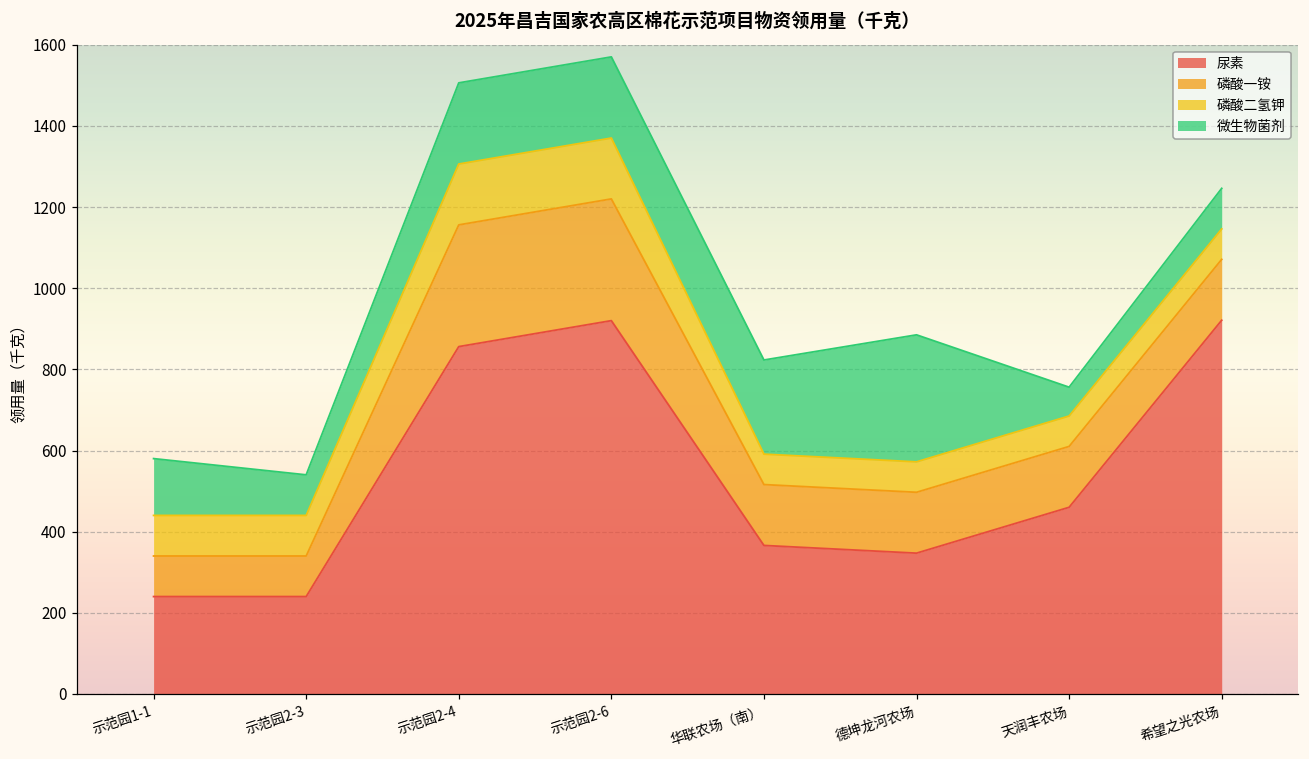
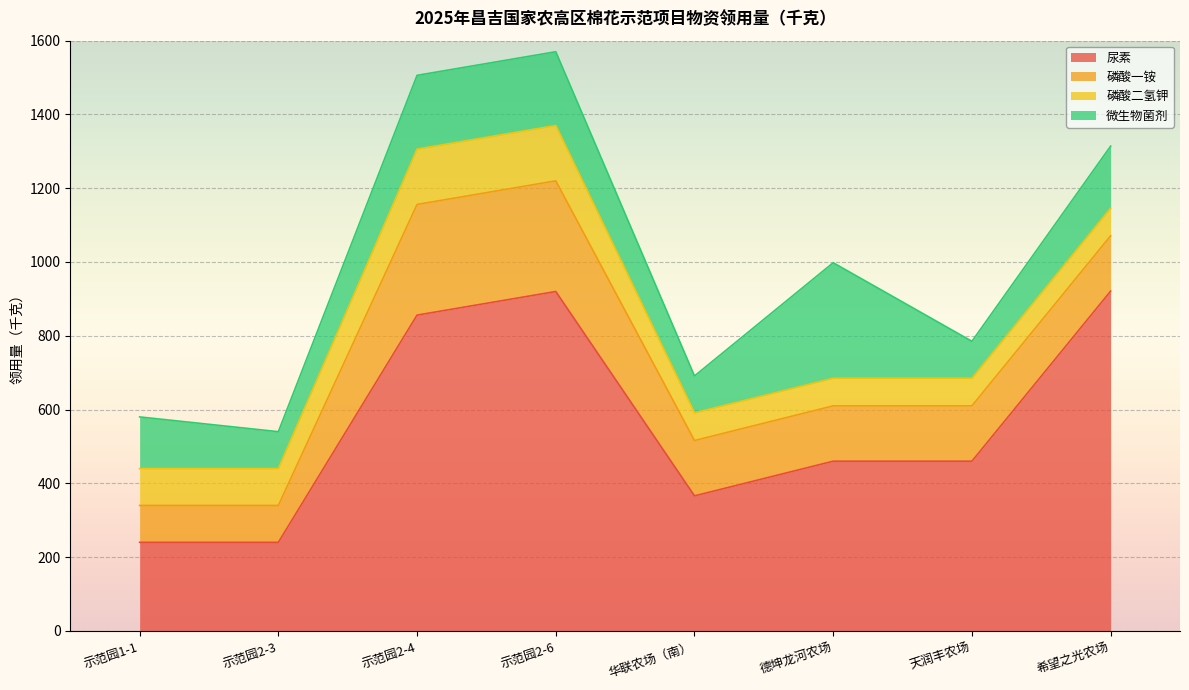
  {
    "尿素": {
      "示范园1-1": 240,
      "示范园2-3": 240,
      "示范园2-4": 860,
      "示范园2-6": 920,
      "华联农场（南）": 370,
-     "德坤龙河农场": 350,
+     "德坤龙河农场": 460,
      "天润丰农场": 460,
      "希望之光农场": 920
    },
    "微生物菌剂": {
      "示范园1-1": 140,
      "示范园2-3": 100,
      "示范园2-4": 200,
      "示范园2-6": 200,
-     "华联农场（南）": 230,
+     "华联农场（南）": 100,
      "德坤龙河农场": 310,
-     "天润丰农场": 70,
-     "希望之光农场": 100
+     "天润丰农场": 100,
+     "希望之光农场": 170
    }
  }
